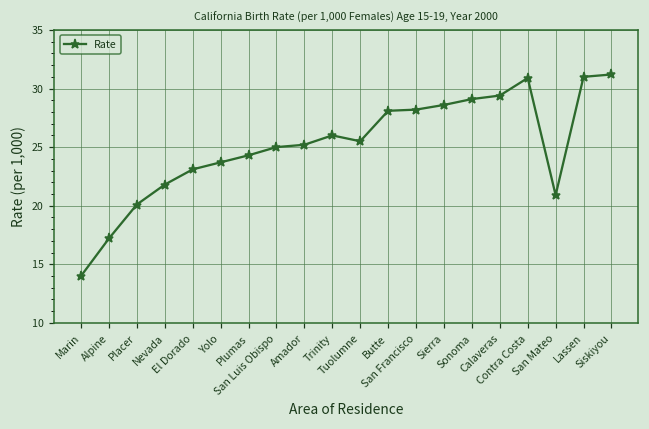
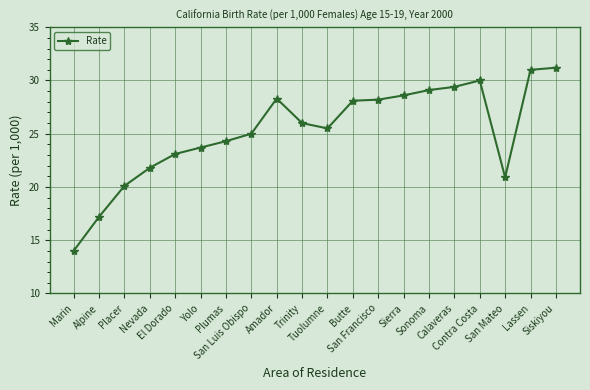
  {
    "Marin": 14.0,
    "Alpine": 17.2,
    "Placer": 20.1,
    "Nevada": 21.8,
    "El Dorado": 23.1,
    "Yolo": 23.7,
    "Plumas": 24.3,
    "San Luis Obispo": 25.0,
-   "Amador": 25.2,
+   "Amador": 28.3,
    "Trinity": 26.0,
    "Tuolumne": 25.5,
    "Butte": 28.1,
    "San Francisco": 28.2,
    "Sierra": 28.6,
    "Sonoma": 29.1,
    "Calaveras": 29.4,
-   "Contra Costa": 30.9,
+   "Contra Costa": 30.0,
    "San Mateo": 20.9,
    "Lassen": 31.0,
    "Siskiyou": 31.2
  }
